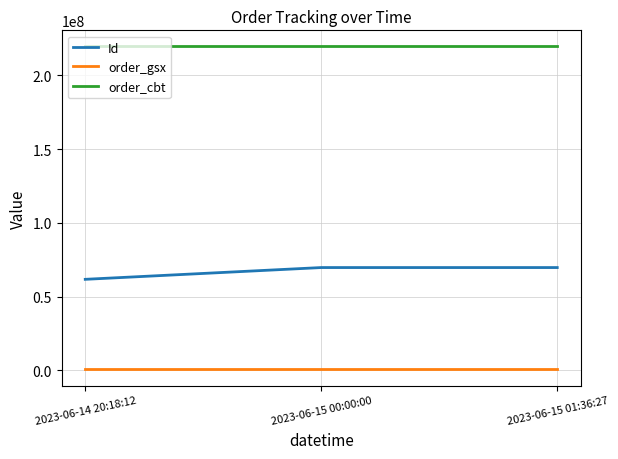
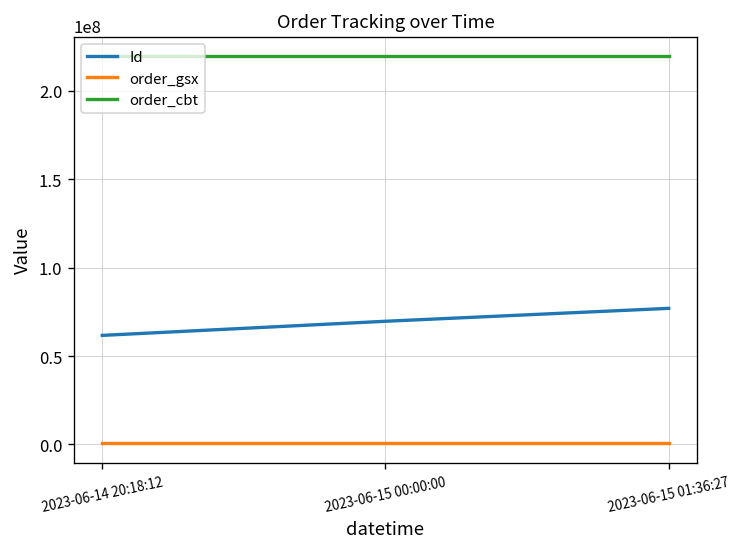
  {
    "Id": {
      "2023-06-14 20:18:12": 62000000,
      "2023-06-15 00:00:00": 70000000,
-     "2023-06-15 01:36:27": 70000000
+     "2023-06-15 01:36:27": 77000000
    },
    "order_gsx": {
      "2023-06-14 20:18:12": 1000000,
      "2023-06-15 00:00:00": 1000000,
      "2023-06-15 01:36:27": 1000000
    },
    "order_cbt": {
      "2023-06-15 00:00:00": 220000000,
      "2023-06-15 01:36:27": 220000000
    }
  }
